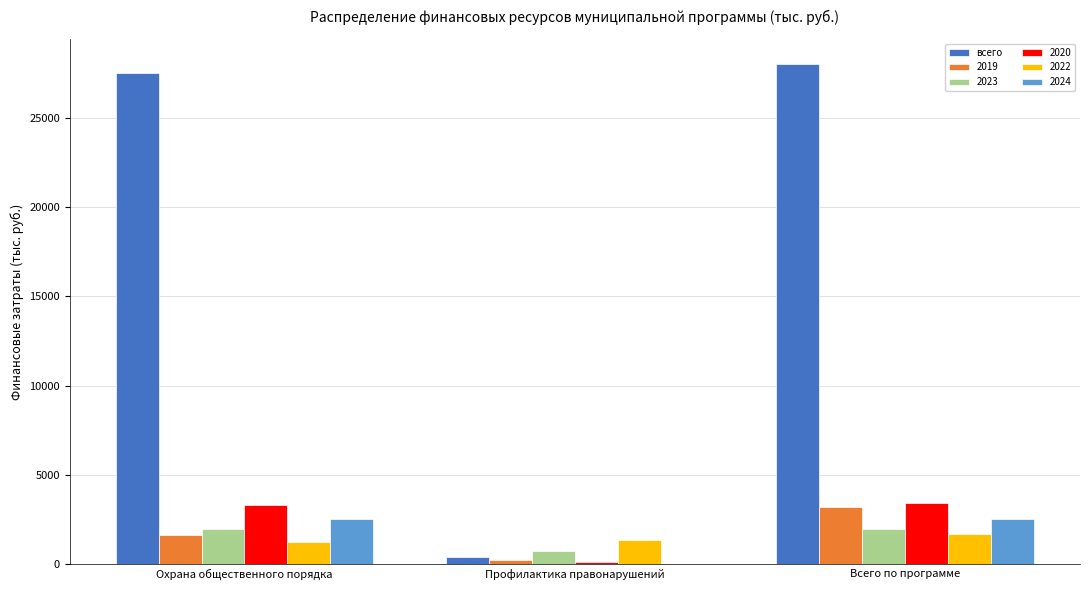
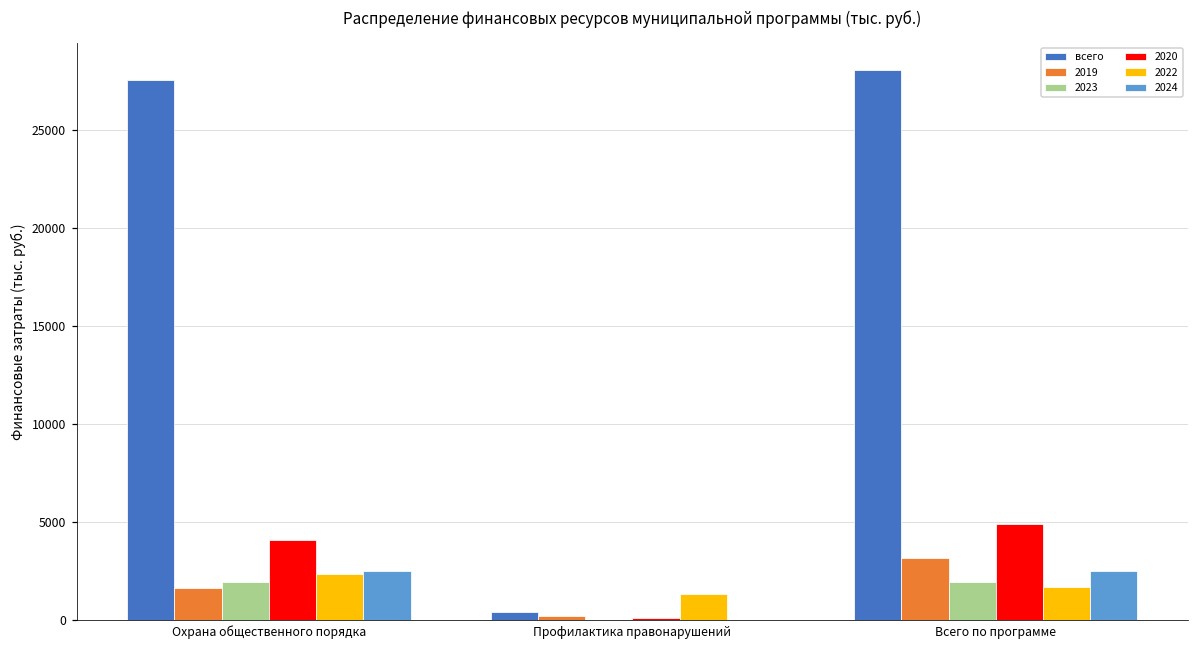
  {
    "2019": {
      "Охрана общественного порядка": 1600,
      "Профилактика правонарушений": 200,
      "Всего по программе": 3200
    },
    "2023": {
      "Охрана общественного порядка": 1900,
-     "Профилактика правонарушений": 700,
+     "Профилактика правонарушений": 0,
      "Всего по программе": 1900
    },
    "2020": {
-     "Охрана общественного порядка": 3300,
-     "Всего по программе": 3400
+     "Охрана общественного порядка": 4100,
+     "Всего по программе": 4900
    },
    "2022": {
-     "Охрана общественного порядка": 1200,
+     "Охрана общественного порядка": 2400,
      "Профилактика правонарушений": 1300,
      "Всего по программе": 1700
    }
  }
